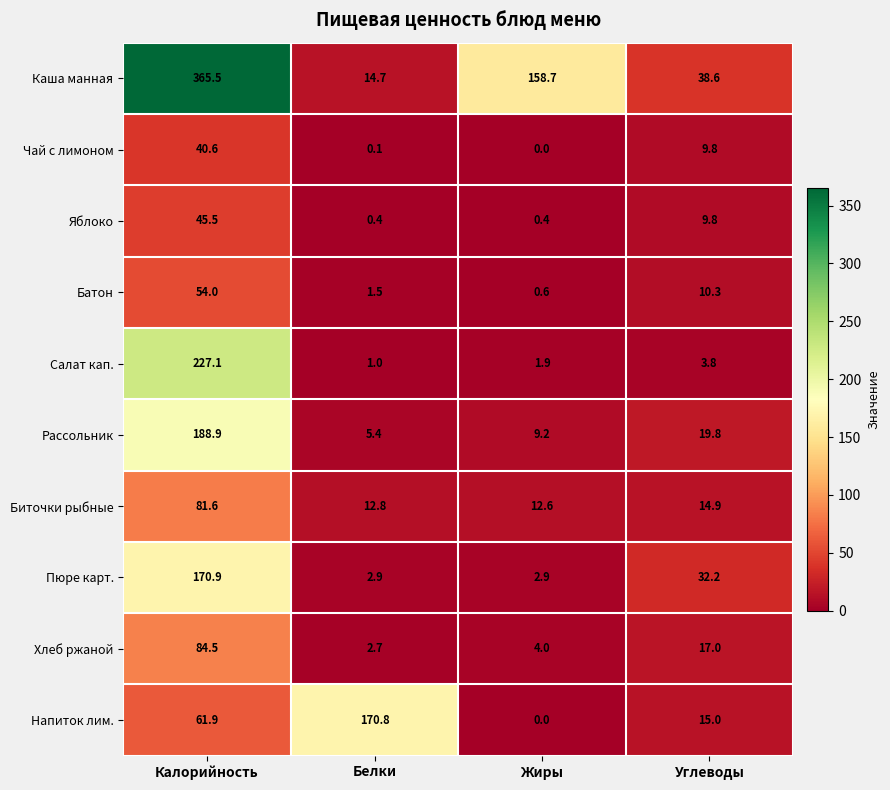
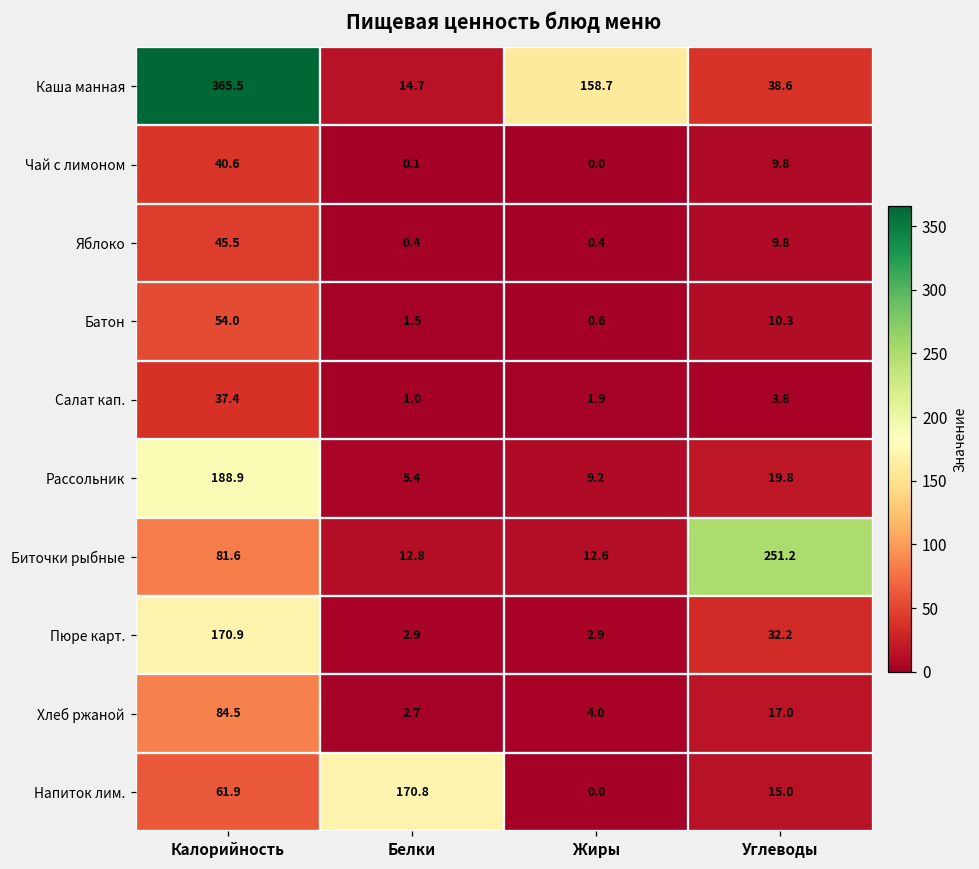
  {
    "Каша манная": {
      "Калорийность": 365.5,
      "Белки": 14.7,
      "Жиры": 158.7,
      "Углеводы": 38.6
    },
    "Чай с лимоном": {
      "Калорийность": 40.6,
      "Белки": 0.1,
      "Жиры": 0.0,
      "Углеводы": 9.8
    },
    "Яблоко": {
      "Калорийность": 45.5,
      "Белки": 0.4,
      "Жиры": 0.4,
      "Углеводы": 9.8
    },
    "Батон": {
      "Калорийность": 54.0,
      "Белки": 1.5,
      "Жиры": 0.6,
      "Углеводы": 10.3
    },
    "Салат кап.": {
-     "Калорийность": 227.1,
+     "Калорийность": 37.4,
      "Белки": 1.0,
      "Жиры": 1.9,
      "Углеводы": 3.8
    },
    "Рассольник": {
      "Калорийность": 188.9,
      "Белки": 5.4,
      "Жиры": 9.2,
      "Углеводы": 19.8
    },
    "Биточки рыбные": {
      "Калорийность": 81.6,
      "Белки": 12.8,
      "Жиры": 12.6,
-     "Углеводы": 14.9
+     "Углеводы": 251.2
    },
    "Пюре карт.": {
      "Калорийность": 170.9,
      "Белки": 2.9,
      "Жиры": 2.9,
      "Углеводы": 32.2
    },
    "Хлеб ржаной": {
      "Калорийность": 84.5,
      "Белки": 2.7,
      "Жиры": 4.0,
      "Углеводы": 17.0
    },
    "Напиток лим.": {
      "Калорийность": 61.9,
      "Белки": 170.8,
      "Жиры": 0.0,
      "Углеводы": 15.0
    }
  }
